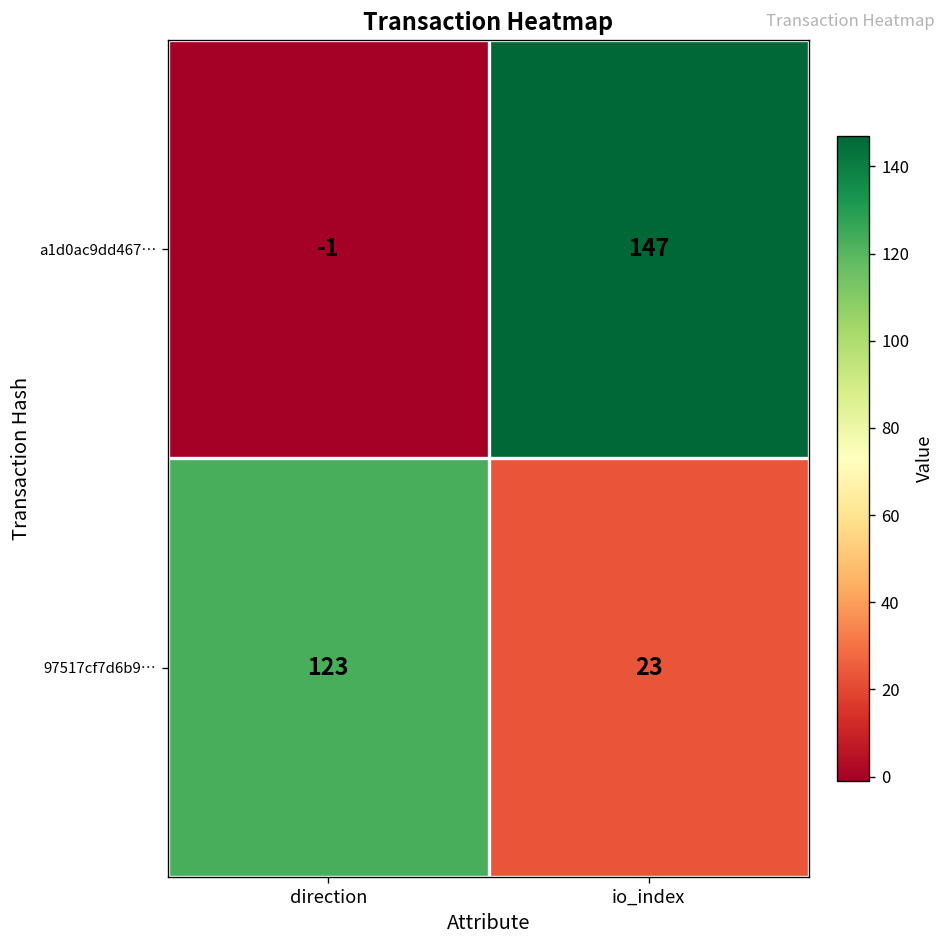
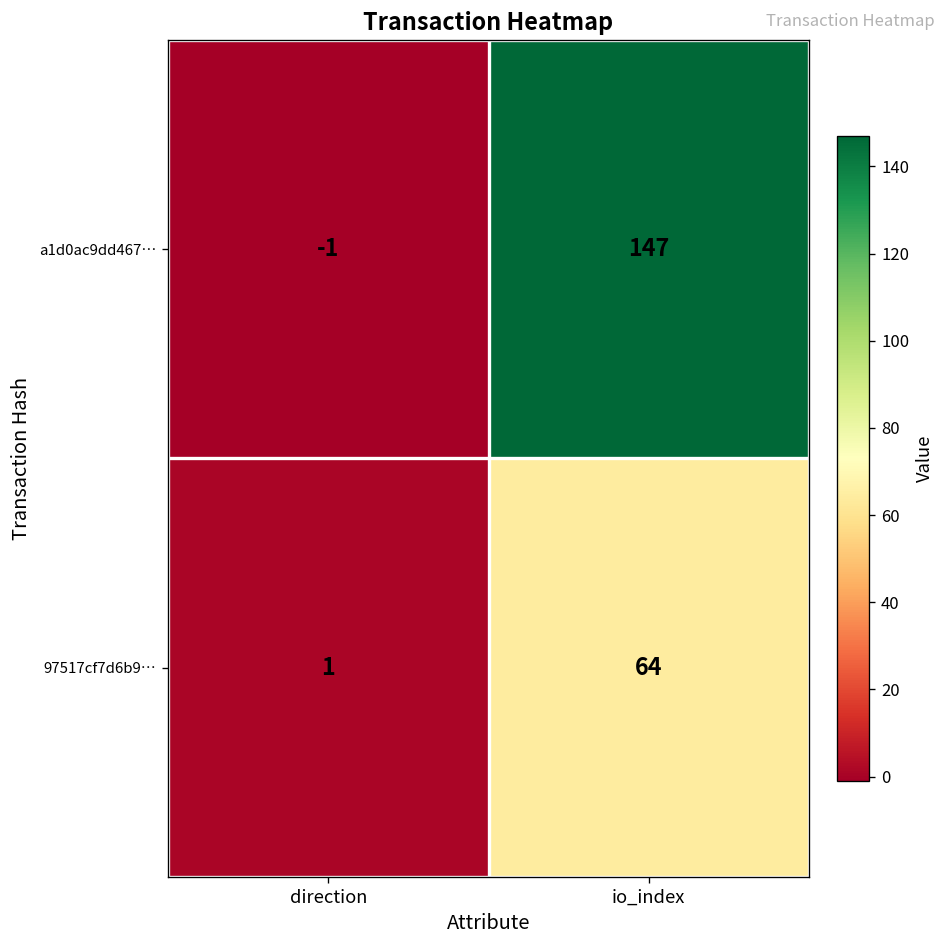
  {
    "a1d0ac9dd467…": {
      "direction": -1,
      "io_index": 147
    },
    "97517cf7d6b9…": {
-     "direction": 123,
-     "io_index": 23
+     "direction": 1,
+     "io_index": 64
    }
  }
